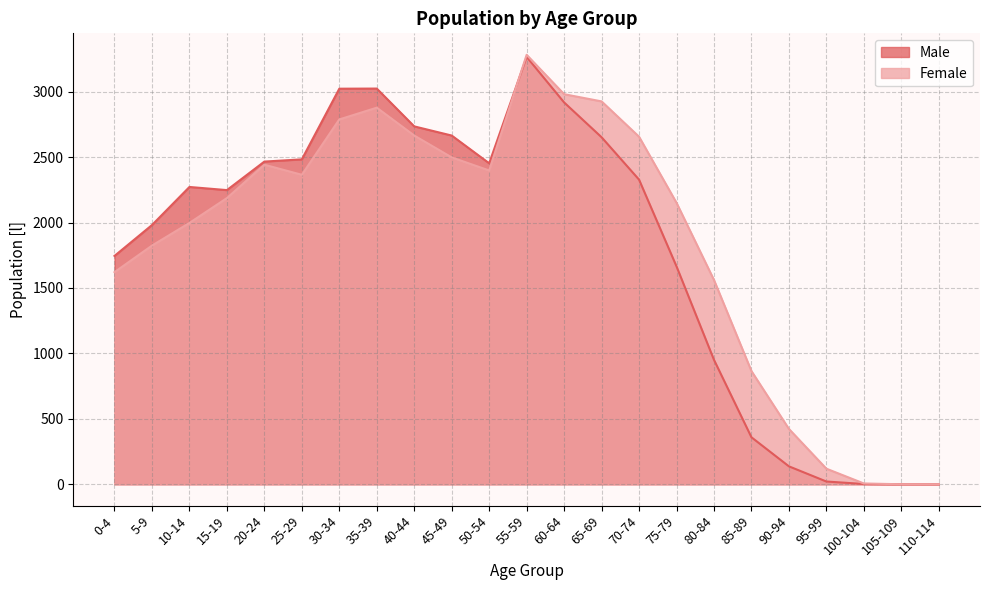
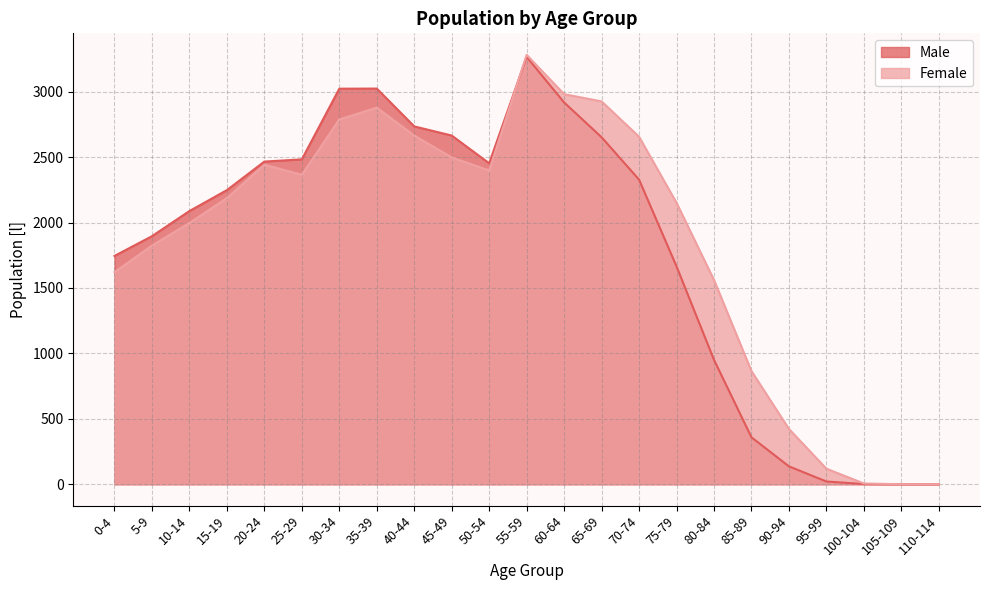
  {
    "Male": {
      "0-4": 1750,
-     "5-9": 1980,
-     "10-14": 2270,
+     "5-9": 1900,
+     "10-14": 2090,
      "15-19": 2250,
      "20-24": 2470,
      "25-29": 2480,
      "30-34": 3020,
      "35-39": 3020,
      "40-44": 2740,
      "45-49": 2670,
      "50-54": 2450,
      "60-64": 2920,
      "65-69": 2650,
      "70-74": 2330,
      "75-79": 1670,
      "80-84": 950,
      "85-89": 360,
      "90-94": 140,
      "95-99": 20
    },
    "Female": {
      "0-4": 1620,
      "5-9": 1820,
      "10-14": 2000,
      "15-19": 2190,
      "20-24": 2440,
      "25-29": 2370,
      "30-34": 2790,
      "35-39": 2880,
      "40-44": 2670,
      "45-49": 2500,
      "50-54": 2400,
      "60-64": 2980,
      "65-69": 2930,
      "70-74": 2660,
      "75-79": 2150,
      "80-84": 1560,
      "85-89": 870,
      "90-94": 420,
      "95-99": 120
    }
  }
